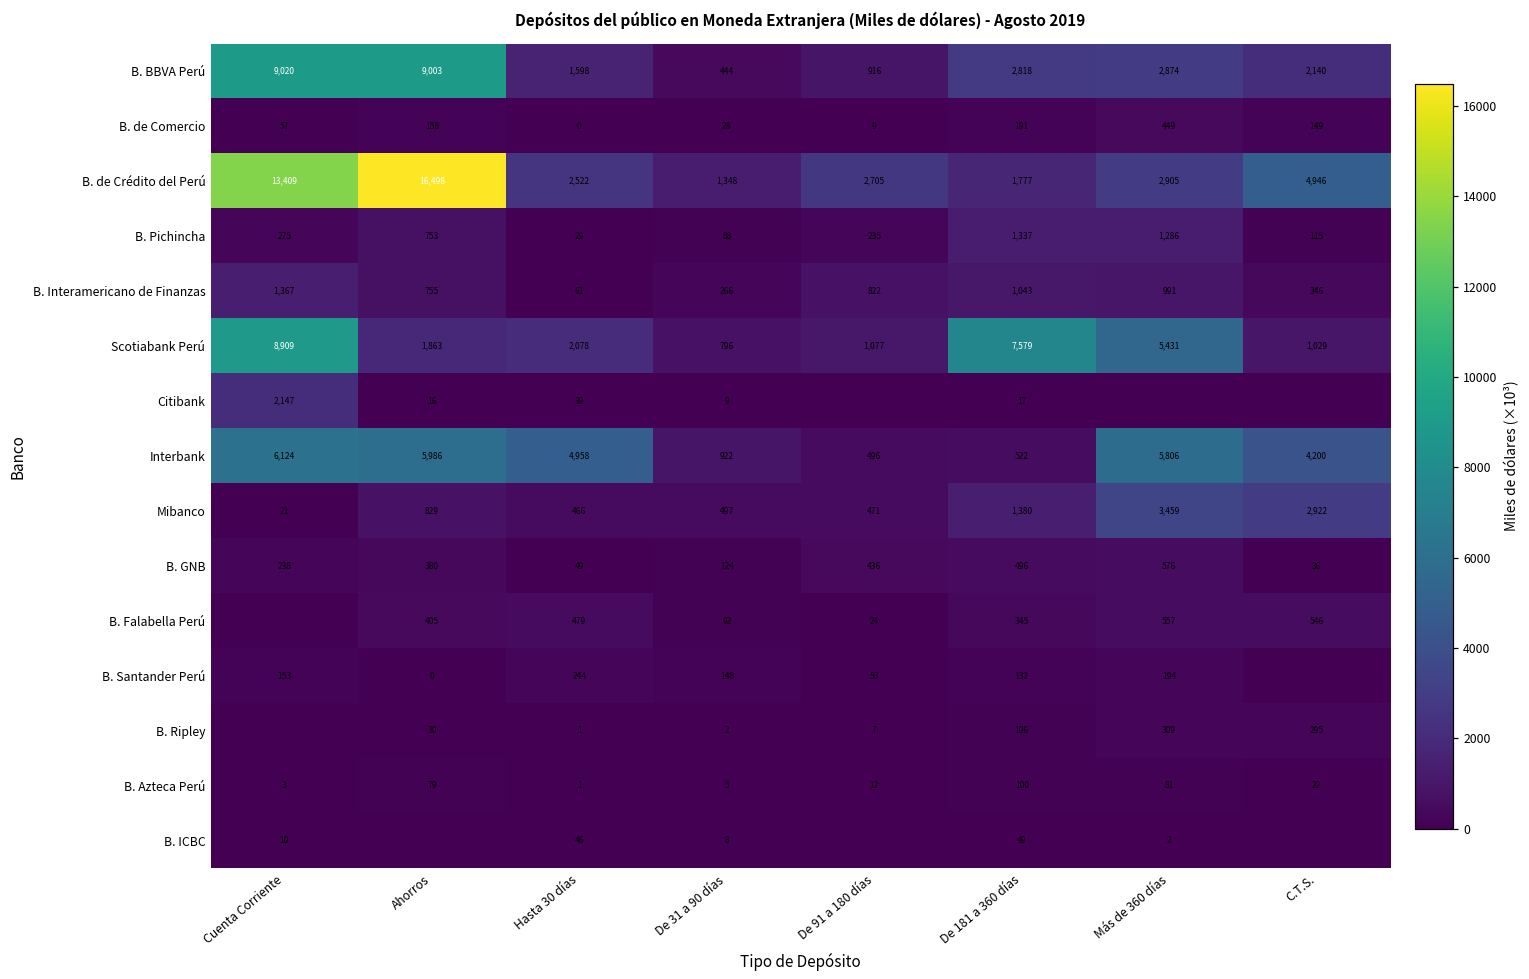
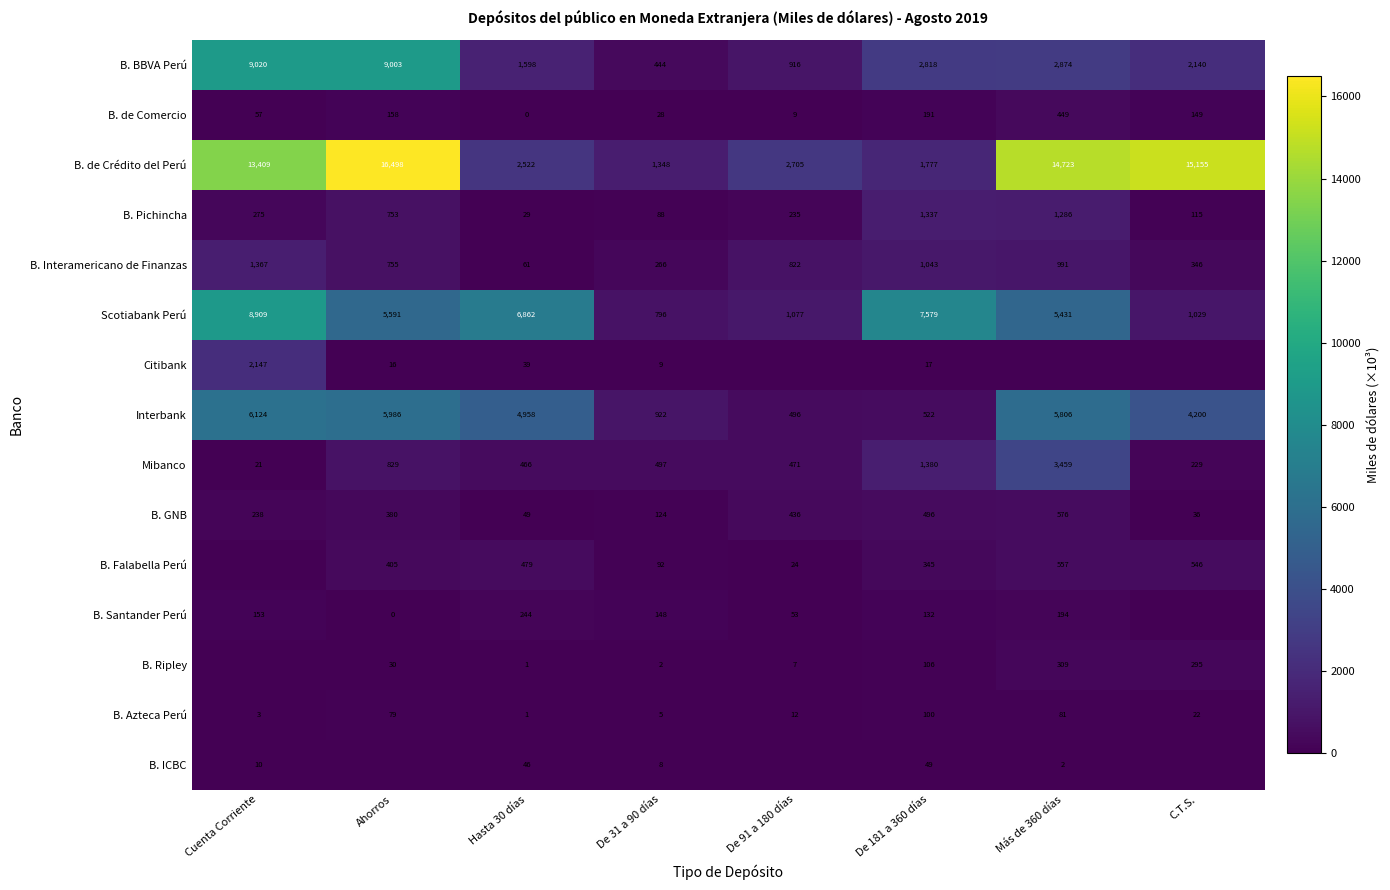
  {
    "B. BBVA Perú": {
      "Cuenta Corriente": "9,020",
      "Ahorros": "9,003",
      "Hasta 30 días": "1,598",
      "De 31 a 90 días": "444",
      "De 91 a 180 días": "916",
      "De 181 a 360 días": "2,818",
      "Más de 360 días": "2,874",
      "C.T.S.": "2,140"
    },
    "B. de Comercio": {
      "Cuenta Corriente": "57",
      "Ahorros": "158",
      "Hasta 30 días": "0",
      "De 31 a 90 días": "28",
      "De 91 a 180 días": "9",
      "De 181 a 360 días": "191",
      "Más de 360 días": "449",
      "C.T.S.": "149"
    },
    "B. de Crédito del Perú": {
      "Cuenta Corriente": "13,409",
      "Ahorros": "16,498",
      "Hasta 30 días": "2,522",
      "De 31 a 90 días": "1,348",
      "De 91 a 180 días": "2,705",
      "De 181 a 360 días": "1,777",
-     "Más de 360 días": "2,905",
-     "C.T.S.": "4,946"
+     "Más de 360 días": "14,723",
+     "C.T.S.": "15,155"
    },
    "B. Pichincha": {
      "Cuenta Corriente": "275",
      "Ahorros": "753",
      "Hasta 30 días": "29",
      "De 31 a 90 días": "88",
      "De 91 a 180 días": "235",
      "De 181 a 360 días": "1,337",
      "Más de 360 días": "1,286",
      "C.T.S.": "115"
    },
    "B. Interamericano de Finanzas": {
      "Cuenta Corriente": "1,367",
      "Ahorros": "755",
      "Hasta 30 días": "61",
      "De 31 a 90 días": "266",
      "De 91 a 180 días": "822",
      "De 181 a 360 días": "1,043",
      "Más de 360 días": "991",
      "C.T.S.": "346"
    },
    "Scotiabank Perú": {
      "Cuenta Corriente": "8,909",
-     "Ahorros": "1,863",
-     "Hasta 30 días": "2,078",
+     "Ahorros": "5,591",
+     "Hasta 30 días": "6,862",
      "De 31 a 90 días": "796",
      "De 91 a 180 días": "1,077",
      "De 181 a 360 días": "7,579",
      "Más de 360 días": "5,431",
      "C.T.S.": "1,029"
    },
    "Citibank": {
      "Cuenta Corriente": "2,147",
      "Ahorros": "16",
      "Hasta 30 días": "39",
      "De 31 a 90 días": "9",
      "De 181 a 360 días": "17"
    },
    "Interbank": {
      "Cuenta Corriente": "6,124",
      "Ahorros": "5,986",
      "Hasta 30 días": "4,958",
      "De 31 a 90 días": "922",
      "De 91 a 180 días": "496",
      "De 181 a 360 días": "522",
      "Más de 360 días": "5,806",
      "C.T.S.": "4,200"
    },
    "Mibanco": {
      "Cuenta Corriente": "21",
      "Ahorros": "829",
      "Hasta 30 días": "466",
      "De 31 a 90 días": "497",
      "De 91 a 180 días": "471",
      "De 181 a 360 días": "1,380",
      "Más de 360 días": "3,459",
-     "C.T.S.": "2,922"
+     "C.T.S.": "229"
    },
    "B. GNB": {
      "Cuenta Corriente": "238",
      "Ahorros": "380",
      "Hasta 30 días": "49",
      "De 31 a 90 días": "124",
      "De 91 a 180 días": "436",
      "De 181 a 360 días": "496",
      "Más de 360 días": "576",
      "C.T.S.": "36"
    },
    "B. Falabella Perú": {
      "Ahorros": "405",
      "Hasta 30 días": "479",
      "De 31 a 90 días": "92",
      "De 91 a 180 días": "24",
      "De 181 a 360 días": "345",
      "Más de 360 días": "557",
      "C.T.S.": "546"
    },
    "B. Santander Perú": {
      "Cuenta Corriente": "153",
      "Ahorros": "0",
      "Hasta 30 días": "244",
      "De 31 a 90 días": "148",
      "De 91 a 180 días": "53",
      "De 181 a 360 días": "132",
      "Más de 360 días": "194"
    },
    "B. Ripley": {
      "Ahorros": "30",
      "Hasta 30 días": "1",
      "De 31 a 90 días": "2",
      "De 91 a 180 días": "7",
      "De 181 a 360 días": "106",
      "Más de 360 días": "309",
      "C.T.S.": "295"
    },
    "B. Azteca Perú": {
      "Cuenta Corriente": "3",
      "Ahorros": "79",
      "Hasta 30 días": "1",
      "De 31 a 90 días": "5",
      "De 91 a 180 días": "12",
      "De 181 a 360 días": "100",
      "Más de 360 días": "81",
      "C.T.S.": "22"
    },
    "B. ICBC": {
      "Cuenta Corriente": "10",
      "Hasta 30 días": "46",
      "De 31 a 90 días": "8",
      "De 181 a 360 días": "49",
      "Más de 360 días": "2"
    }
  }
